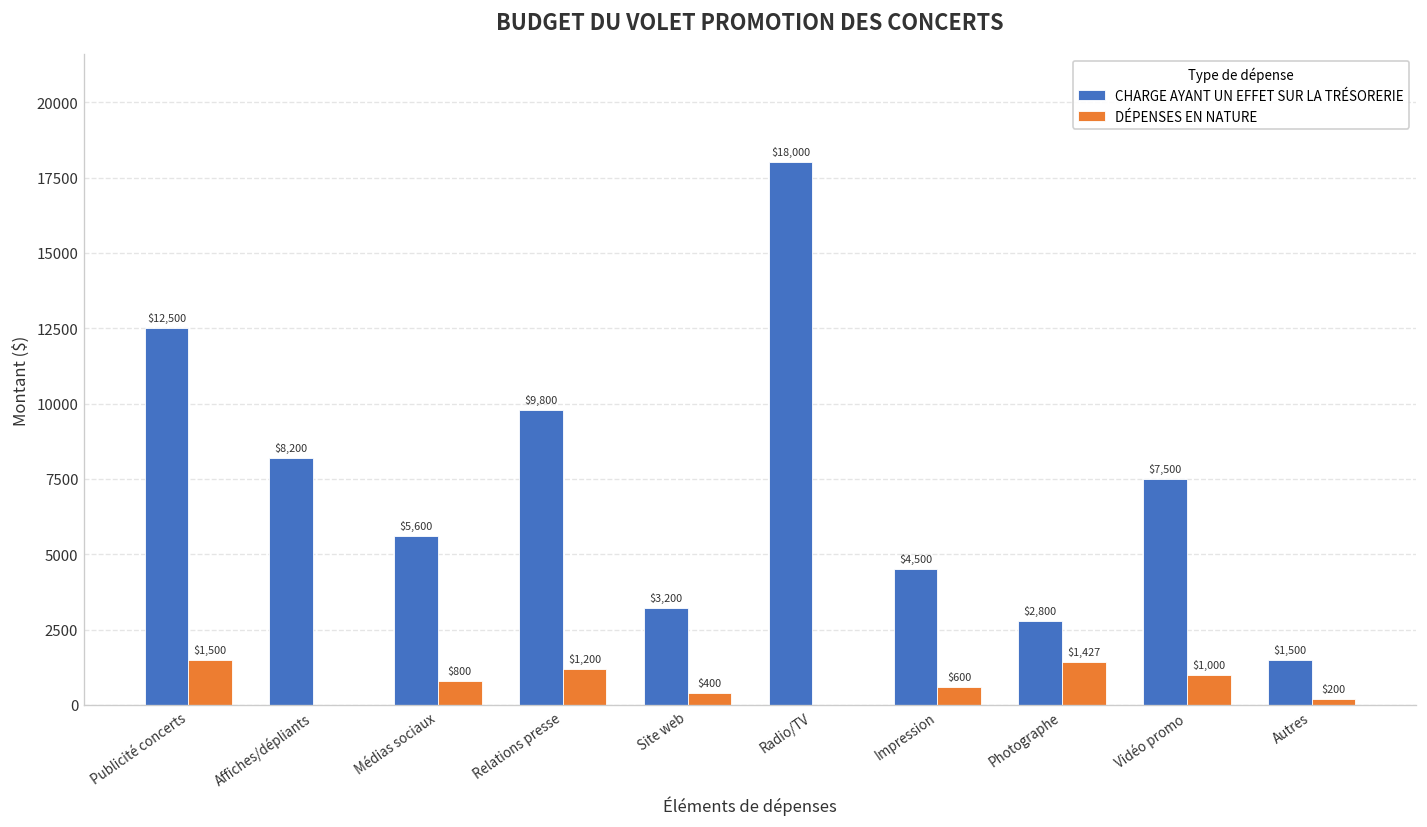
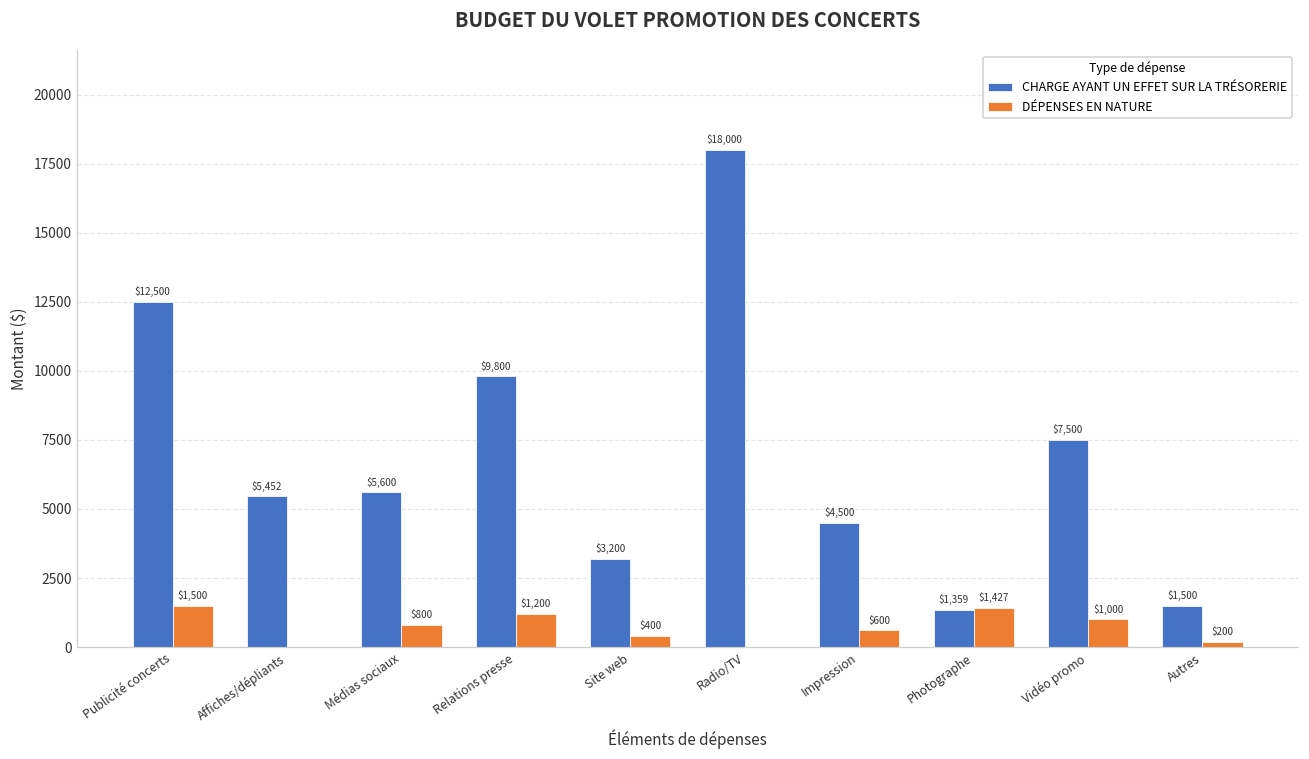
  {
    "CHARGE AYANT UN EFFET SUR LA TRÉSORERIE": {
      "Publicité concerts": "$12,500",
-     "Affiches/dépliants": "$8,200",
+     "Affiches/dépliants": "$5,452",
      "Médias sociaux": "$5,600",
      "Relations presse": "$9,800",
      "Site web": "$3,200",
      "Radio/TV": "$18,000",
      "Impression": "$4,500",
-     "Photographe": "$2,800",
+     "Photographe": "$1,359",
      "Vidéo promo": "$7,500",
      "Autres": "$1,500"
    },
    "DÉPENSES EN NATURE": {
      "Publicité concerts": "$1,500",
      "Médias sociaux": "$800",
      "Relations presse": "$1,200",
      "Site web": "$400",
      "Impression": "$600",
      "Photographe": "$1,427",
      "Vidéo promo": "$1,000",
      "Autres": "$200"
    }
  }
